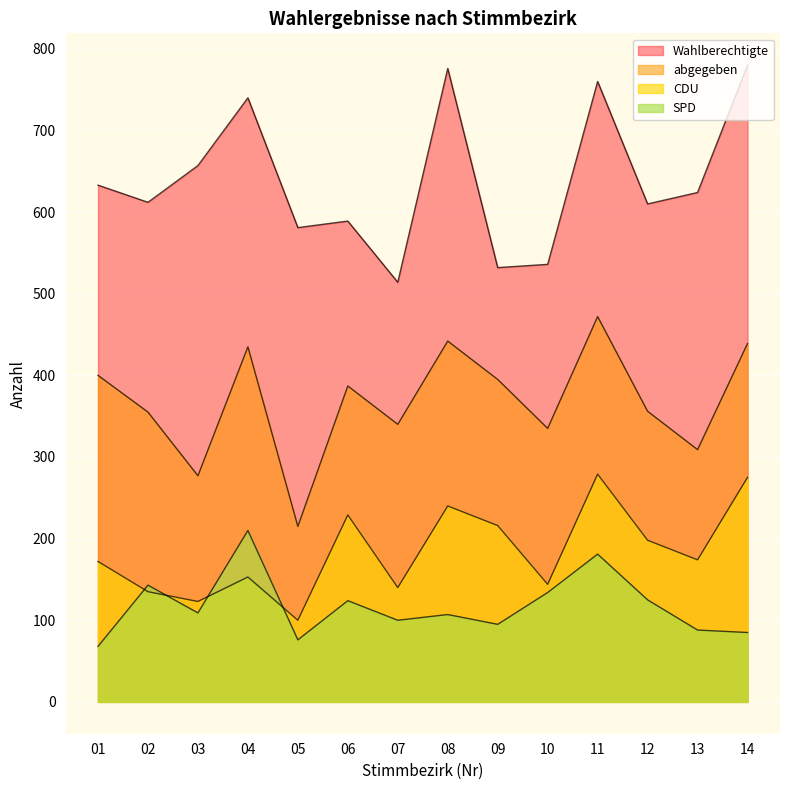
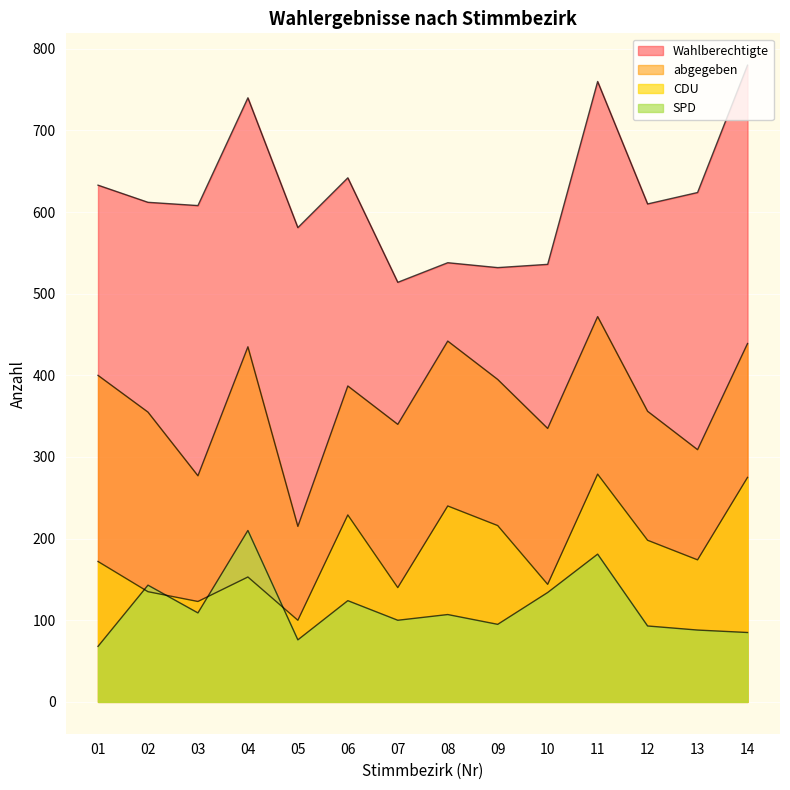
  {
    "Wahlberechtigte": {
      "01": 630,
      "02": 610,
-     "03": 660,
+     "03": 610,
      "04": 740,
      "05": 580,
-     "06": 590,
+     "06": 640,
      "07": 510,
-     "08": 780,
+     "08": 540,
      "09": 530,
      "10": 540,
      "11": 760,
      "12": 610,
      "13": 620
    },
    "SPD": {
      "01": 70,
      "02": 140,
      "03": 110,
      "04": 210,
      "05": 80,
      "06": 120,
      "07": 100,
      "08": 110,
      "09": 100,
      "10": 130,
      "11": 180,
-     "12": 130,
+     "12": 90,
      "13": 90,
      "14": 90
    }
  }
